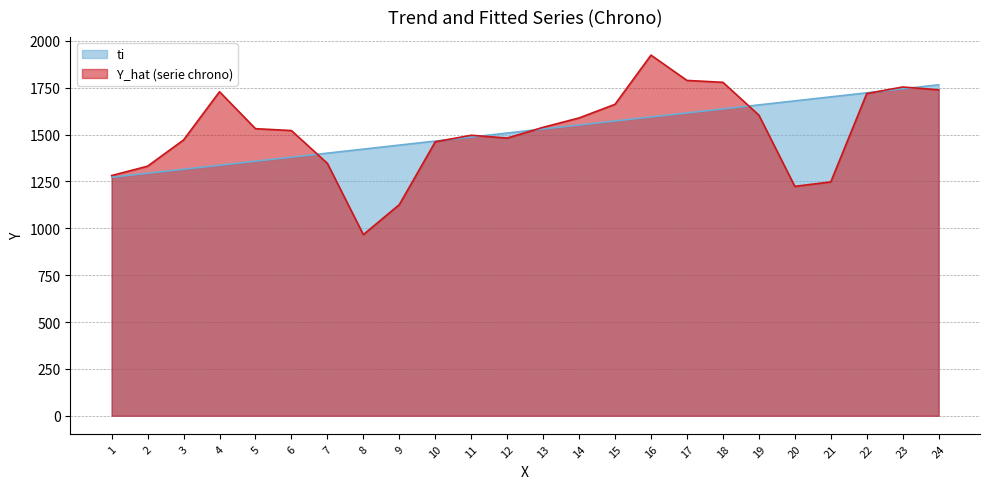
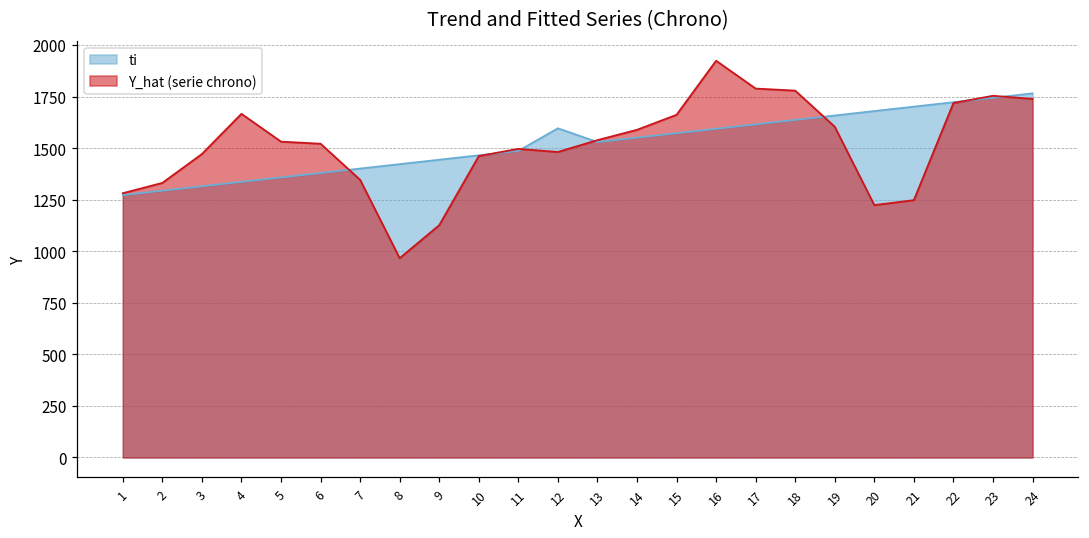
  {
    "ti": {
      "2": 1290,
      "3": 1310,
      "4": 1340,
      "5": 1360,
      "6": 1380,
      "7": 1400,
      "8": 1420,
      "9": 1440,
-     "12": 1510,
+     "12": 1600,
      "14": 1550,
      "15": 1570,
      "16": 1590,
      "17": 1620,
      "18": 1640,
      "19": 1660,
      "20": 1680,
      "21": 1700,
      "24": 1770
    },
    "Y_hat (serie chrono)": {
      "2": 1330,
      "3": 1470,
-     "4": 1730,
+     "4": 1670,
      "5": 1530,
      "6": 1520,
      "7": 1350,
      "8": 970,
      "9": 1130,
      "12": 1480,
      "14": 1590,
      "15": 1660,
      "16": 1920,
      "17": 1790,
      "18": 1780,
      "19": 1600,
      "20": 1220,
      "21": 1250,
      "24": 1740
    }
  }
